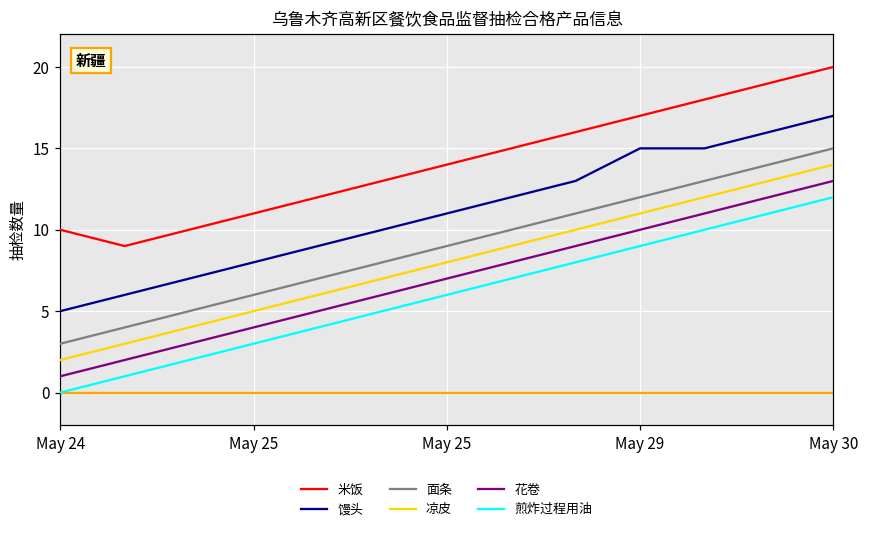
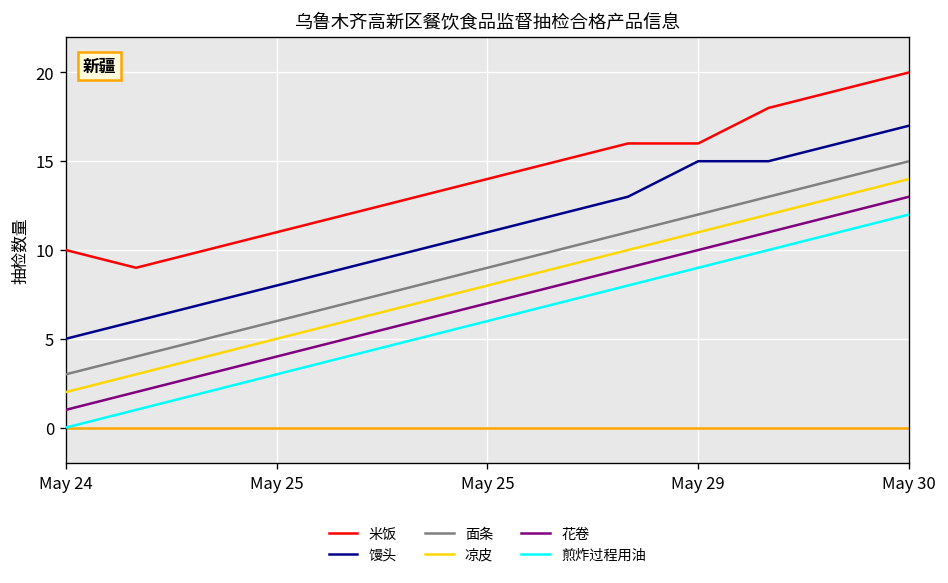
  {
    "米饭": {
      "May 24": 10,
-     "May 29": 17,
+     "May 29": 16,
      "May 30": 20
    },
    "馒头": {
      "May 24": 5,
      "May 29": 15,
      "May 30": 17
    },
    "面条": {
      "May 24": 3,
      "May 29": 12,
      "May 30": 15
    },
    "凉皮": {
      "May 24": 2,
      "May 29": 11,
      "May 30": 14
    },
    "花卷": {
      "May 24": 1,
      "May 29": 10,
      "May 30": 13
    },
    "煎炸过程用油": {
      "May 24": 0,
      "May 29": 9,
      "May 30": 12
    }
  }
